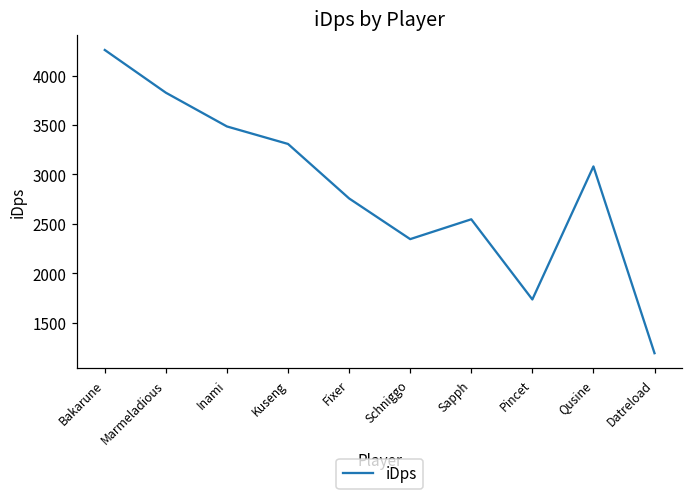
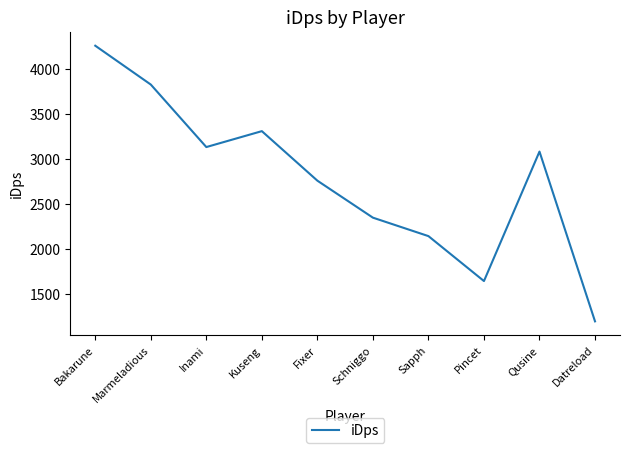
  {
    "Bakarune": 4300,
    "Marmeladious": 3800,
-   "Inami": 3500,
+   "Inami": 3100,
    "Kuseng": 3300,
    "Fixer": 2800,
    "Schniggo": 2300,
-   "Sapph": 2500,
-   "Pincet": 1700,
+   "Sapph": 2100,
+   "Pincet": 1600,
    "Qusine": 3100,
    "Datreload": 1200
  }
